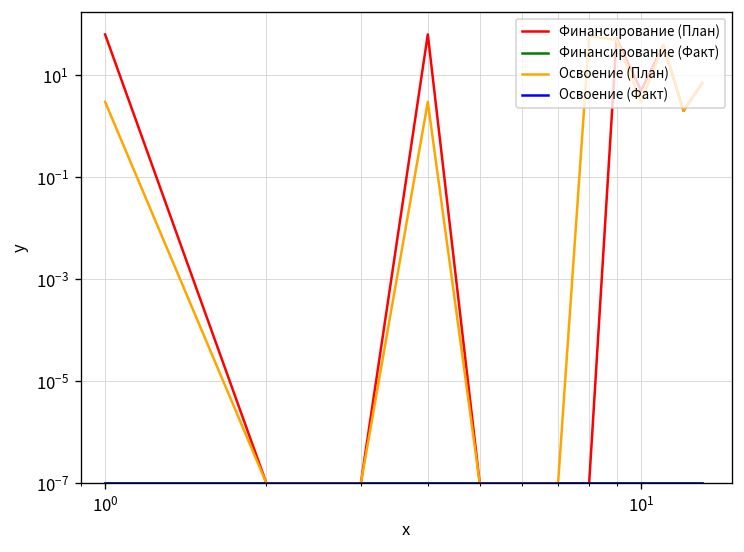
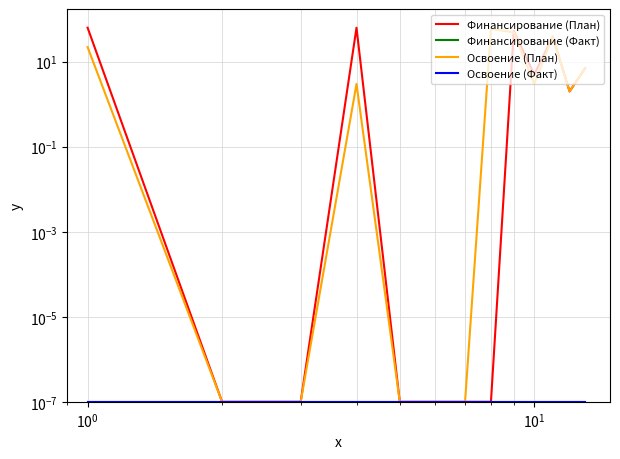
  {
    "Финансирование (План)": {
      "10^0": 60
    },
    "Освоение (Факт)": {
      "10^0": 0.00000010,
      "10^1": 0.00000010
    },
    "Освоение (План)": {
-     "10^0": 3,
+     "10^0": 20,
      "10^1": 3
    }
  }
